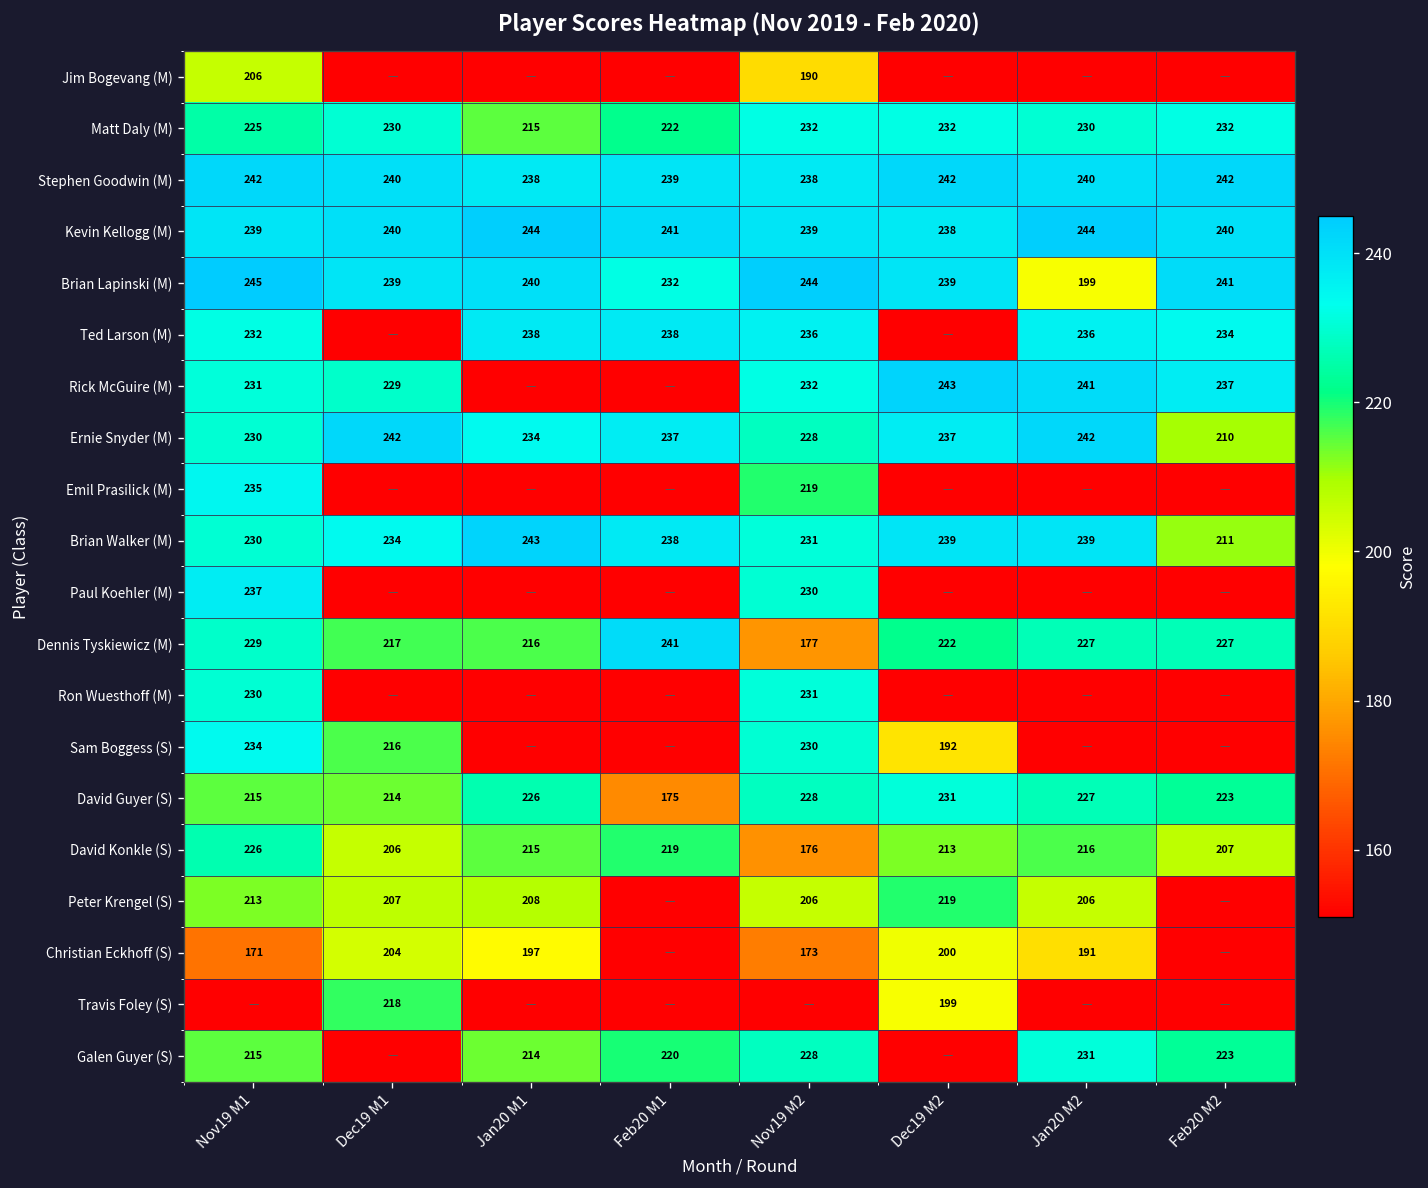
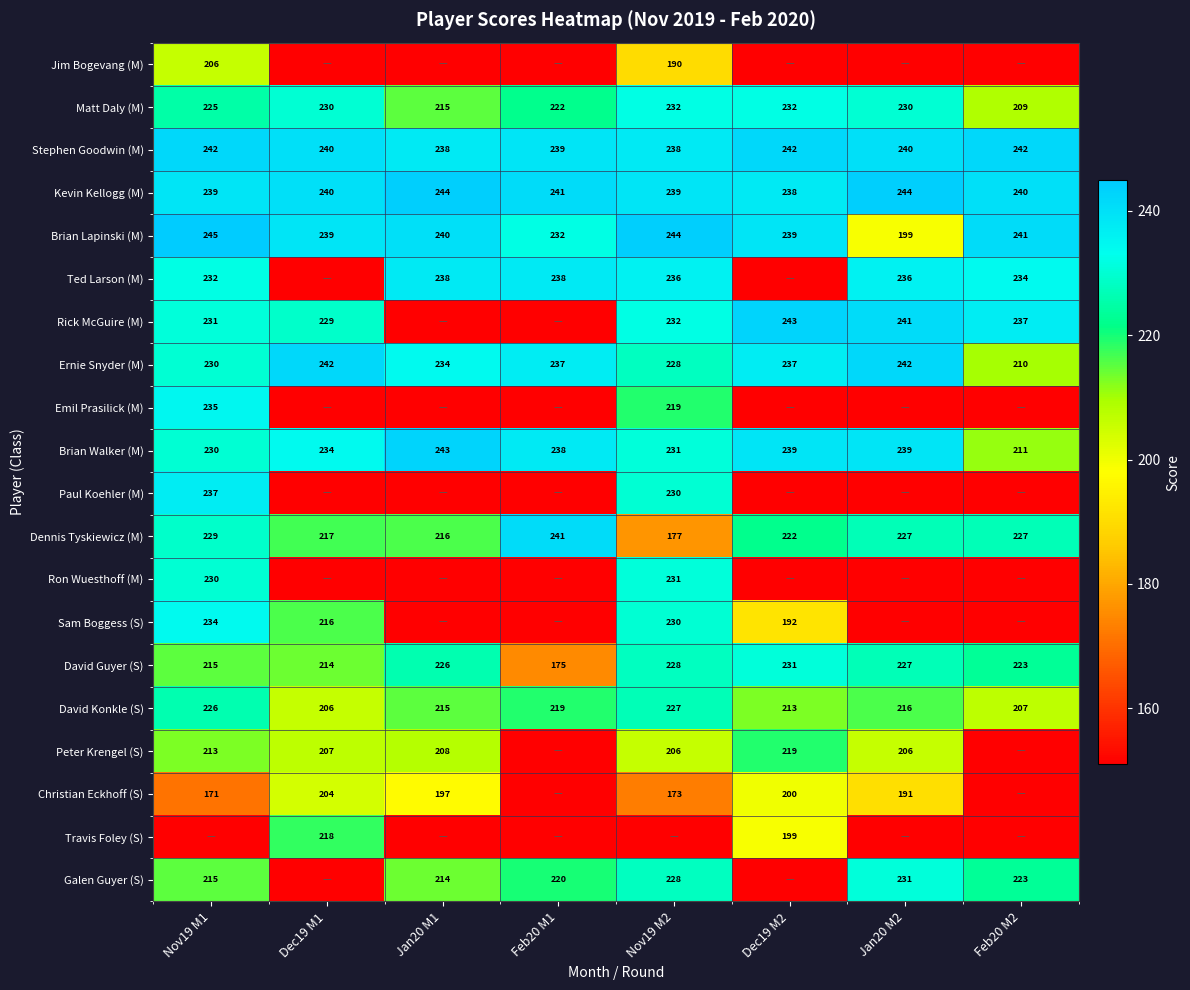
  {
    "Jim Bogevang (M)": {
      "Nov19 M1": 206,
      "Nov19 M2": 190
    },
    "Matt Daly (M)": {
      "Nov19 M1": 225,
      "Dec19 M1": 230,
      "Jan20 M1": 215,
      "Feb20 M1": 222,
      "Nov19 M2": 232,
      "Dec19 M2": 232,
      "Jan20 M2": 230,
-     "Feb20 M2": 232
+     "Feb20 M2": 209
    },
    "Stephen Goodwin (M)": {
      "Nov19 M1": 242,
      "Dec19 M1": 240,
      "Jan20 M1": 238,
      "Feb20 M1": 239,
      "Nov19 M2": 238,
      "Dec19 M2": 242,
      "Jan20 M2": 240,
      "Feb20 M2": 242
    },
    "Kevin Kellogg (M)": {
      "Nov19 M1": 239,
      "Dec19 M1": 240,
      "Jan20 M1": 244,
      "Feb20 M1": 241,
      "Nov19 M2": 239,
      "Dec19 M2": 238,
      "Jan20 M2": 244,
      "Feb20 M2": 240
    },
    "Brian Lapinski (M)": {
      "Nov19 M1": 245,
      "Dec19 M1": 239,
      "Jan20 M1": 240,
      "Feb20 M1": 232,
      "Nov19 M2": 244,
      "Dec19 M2": 239,
      "Jan20 M2": 199,
      "Feb20 M2": 241
    },
    "Ted Larson (M)": {
      "Nov19 M1": 232,
      "Jan20 M1": 238,
      "Feb20 M1": 238,
      "Nov19 M2": 236,
      "Jan20 M2": 236,
      "Feb20 M2": 234
    },
    "Rick McGuire (M)": {
      "Nov19 M1": 231,
      "Dec19 M1": 229,
      "Nov19 M2": 232,
      "Dec19 M2": 243,
      "Jan20 M2": 241,
      "Feb20 M2": 237
    },
    "Ernie Snyder (M)": {
      "Nov19 M1": 230,
      "Dec19 M1": 242,
      "Jan20 M1": 234,
      "Feb20 M1": 237,
      "Nov19 M2": 228,
      "Dec19 M2": 237,
      "Jan20 M2": 242,
      "Feb20 M2": 210
    },
    "Emil Prasilick (M)": {
      "Nov19 M1": 235,
      "Nov19 M2": 219
    },
    "Brian Walker (M)": {
      "Nov19 M1": 230,
      "Dec19 M1": 234,
      "Jan20 M1": 243,
      "Feb20 M1": 238,
      "Nov19 M2": 231,
      "Dec19 M2": 239,
      "Jan20 M2": 239,
      "Feb20 M2": 211
    },
    "Paul Koehler (M)": {
      "Nov19 M1": 237,
      "Nov19 M2": 230
    },
    "Dennis Tyskiewicz (M)": {
      "Nov19 M1": 229,
      "Dec19 M1": 217,
      "Jan20 M1": 216,
      "Feb20 M1": 241,
      "Nov19 M2": 177,
      "Dec19 M2": 222,
      "Jan20 M2": 227,
      "Feb20 M2": 227
    },
    "Ron Wuesthoff (M)": {
      "Nov19 M1": 230,
      "Nov19 M2": 231
    },
    "Sam Boggess (S)": {
      "Nov19 M1": 234,
      "Dec19 M1": 216,
      "Nov19 M2": 230,
      "Dec19 M2": 192
    },
    "David Guyer (S)": {
      "Nov19 M1": 215,
      "Dec19 M1": 214,
      "Jan20 M1": 226,
      "Feb20 M1": 175,
      "Nov19 M2": 228,
      "Dec19 M2": 231,
      "Jan20 M2": 227,
      "Feb20 M2": 223
    },
    "David Konkle (S)": {
      "Nov19 M1": 226,
      "Dec19 M1": 206,
      "Jan20 M1": 215,
      "Feb20 M1": 219,
-     "Nov19 M2": 176,
+     "Nov19 M2": 227,
      "Dec19 M2": 213,
      "Jan20 M2": 216,
      "Feb20 M2": 207
    },
    "Peter Krengel (S)": {
      "Nov19 M1": 213,
      "Dec19 M1": 207,
      "Jan20 M1": 208,
      "Nov19 M2": 206,
      "Dec19 M2": 219,
      "Jan20 M2": 206
    },
    "Christian Eckhoff (S)": {
      "Nov19 M1": 171,
      "Dec19 M1": 204,
      "Jan20 M1": 197,
      "Nov19 M2": 173,
      "Dec19 M2": 200,
      "Jan20 M2": 191
    },
    "Travis Foley (S)": {
      "Dec19 M1": 218,
      "Dec19 M2": 199
    },
    "Galen Guyer (S)": {
      "Nov19 M1": 215,
      "Jan20 M1": 214,
      "Feb20 M1": 220,
      "Nov19 M2": 228,
      "Jan20 M2": 231,
      "Feb20 M2": 223
    }
  }
